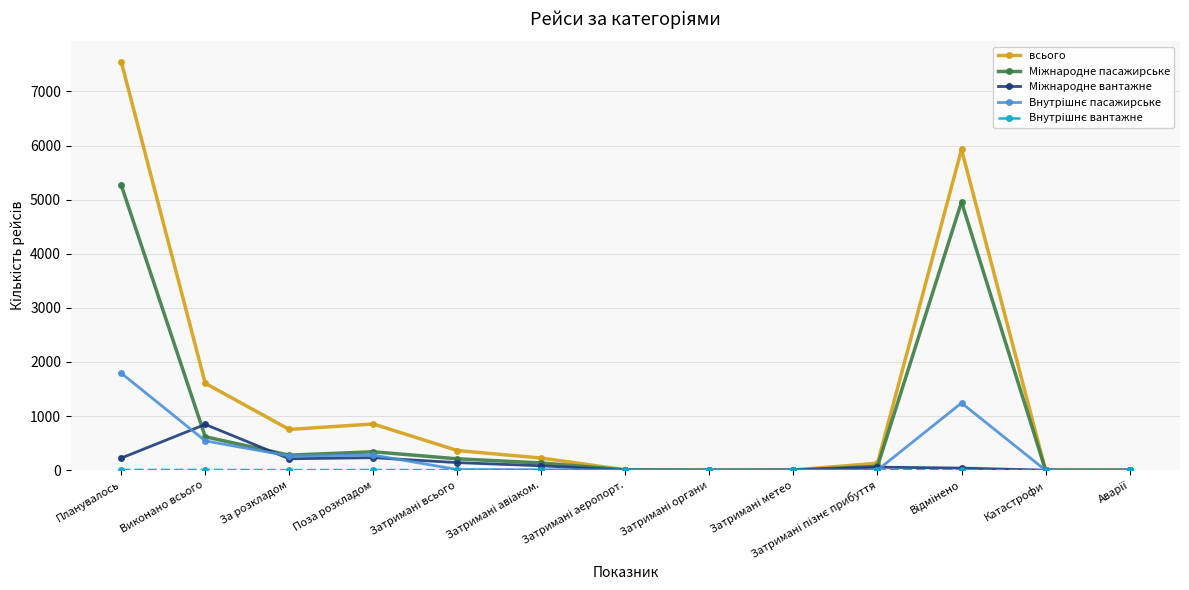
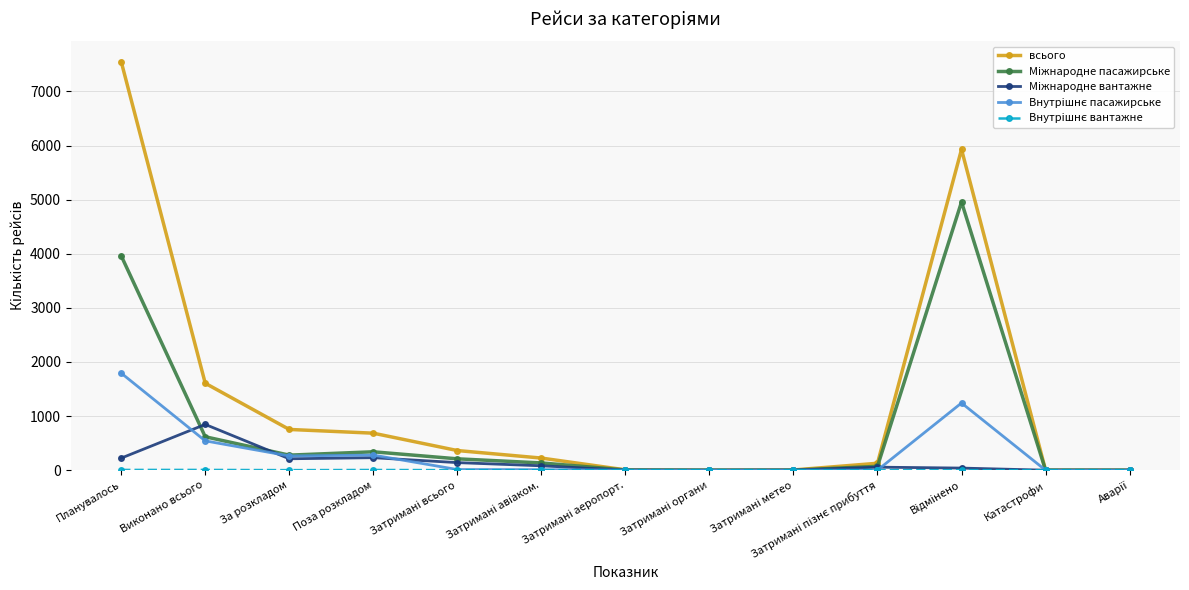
  {
    "всього": {
      "Планувалось": 7600,
      "Виконано всього": 1600,
      "За розкладом": 800,
-     "Поза розкладом": 900,
+     "Поза розкладом": 700,
      "Затримані всього": 400,
      "Затримані авіаком.": 200,
      "Затримані пізнє прибуття": 100,
      "Відмінено": 5900
    },
    "Міжнародне пасажирське": {
-     "Планувалось": 5300,
+     "Планувалось": 4000,
      "Виконано всього": 600,
      "Поза розкладом": 300,
      "Затримані всього": 200,
      "Затримані авіаком.": 100,
      "Відмінено": 5000
    },
    "Міжнародне вантажне": {
      "Планувалось": 200,
      "Виконано всього": 800,
      "За розкладом": 200,
      "Поза розкладом": 200,
      "Затримані всього": 100,
      "Затримані авіаком.": 100
    },
    "Внутрішнє пасажирське": {
      "Планувалось": 1800,
      "Виконано всього": 500,
      "Поза розкладом": 300,
      "Відмінено": 1200
    },
    "Внутрішнє вантажне": {
      "Планувалось": 0,
      "Виконано всього": 0,
      "За розкладом": 0,
      "Поза розкладом": 0
    }
  }
